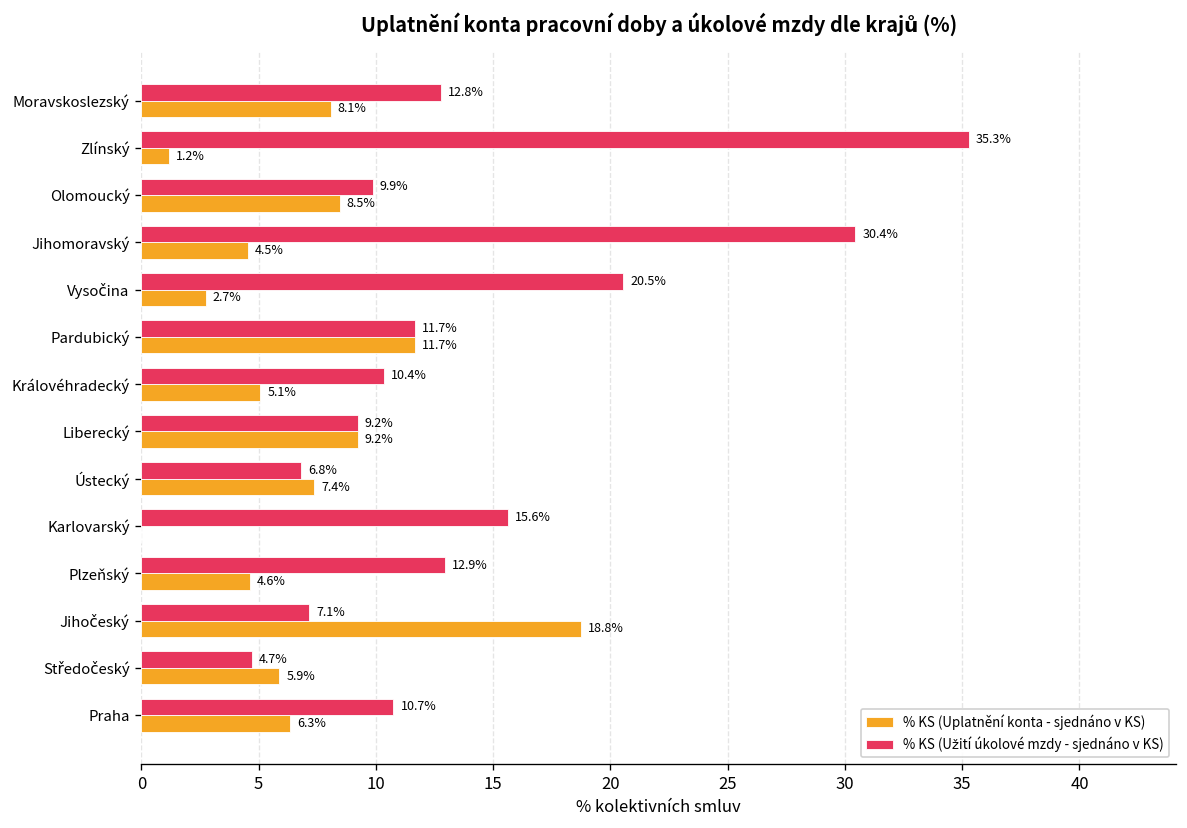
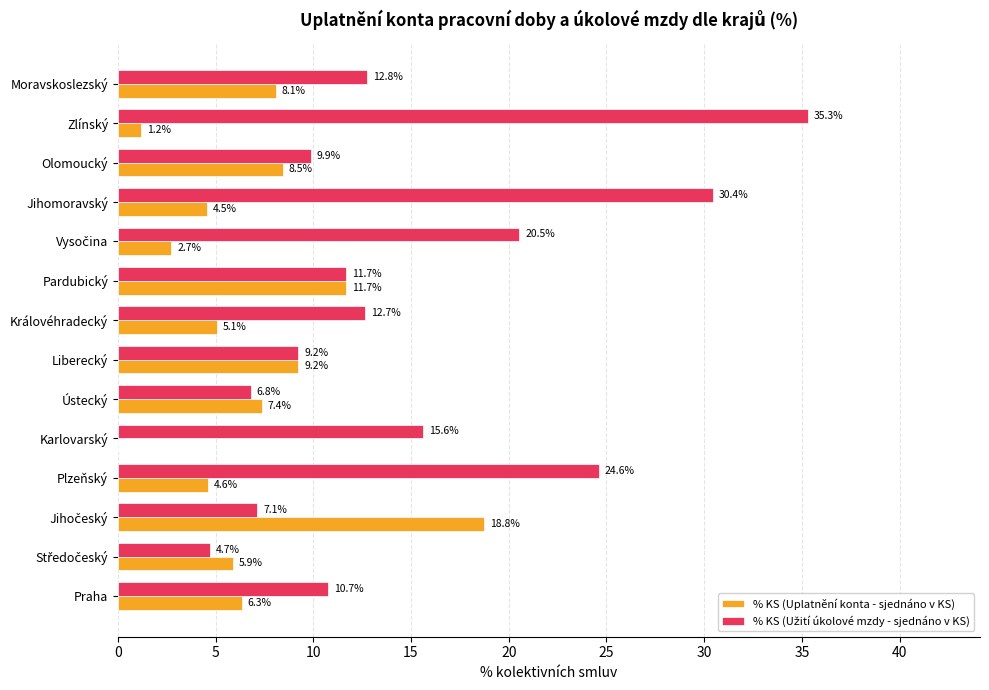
  {
    "% KS (Uplatnění konta - sjednáno v KS)": {
      "Moravskoslezský": "8.1%",
      "Zlínský": "1.2%",
      "Olomoucký": "8.5%",
      "Jihomoravský": "4.5%",
      "Vysočina": "2.7%",
      "Pardubický": "11.7%",
      "Královéhradecký": "5.1%",
      "Liberecký": "9.2%",
      "Ústecký": "7.4%",
      "Plzeňský": "4.6%",
      "Jihočeský": "18.8%",
      "Středočeský": "5.9%",
      "Praha": "6.3%"
    },
    "% KS (Užití úkolové mzdy - sjednáno v KS)": {
      "Moravskoslezský": "12.8%",
      "Zlínský": "35.3%",
      "Olomoucký": "9.9%",
      "Jihomoravský": "30.4%",
      "Vysočina": "20.5%",
      "Pardubický": "11.7%",
-     "Královéhradecký": "10.4%",
+     "Královéhradecký": "12.7%",
      "Liberecký": "9.2%",
      "Ústecký": "6.8%",
      "Karlovarský": "15.6%",
-     "Plzeňský": "12.9%",
+     "Plzeňský": "24.6%",
      "Jihočeský": "7.1%",
      "Středočeský": "4.7%",
      "Praha": "10.7%"
    }
  }
